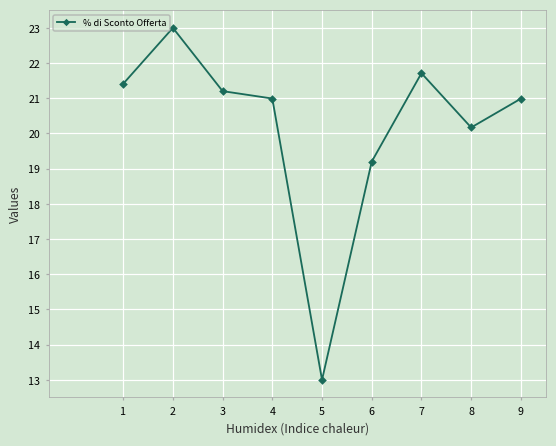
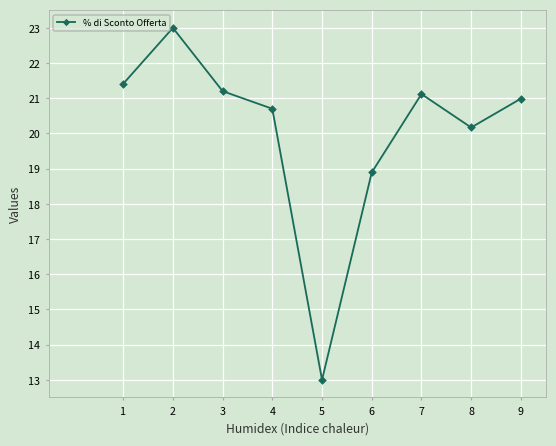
  {
    "1": 21.4,
    "2": 23.0,
    "3": 21.2,
-   "4": 21.0,
+   "4": 20.7,
    "5": 13.0,
-   "6": 19.2,
-   "7": 21.7,
+   "6": 18.9,
+   "7": 21.1,
    "8": 20.2,
    "9": 21.0
  }
